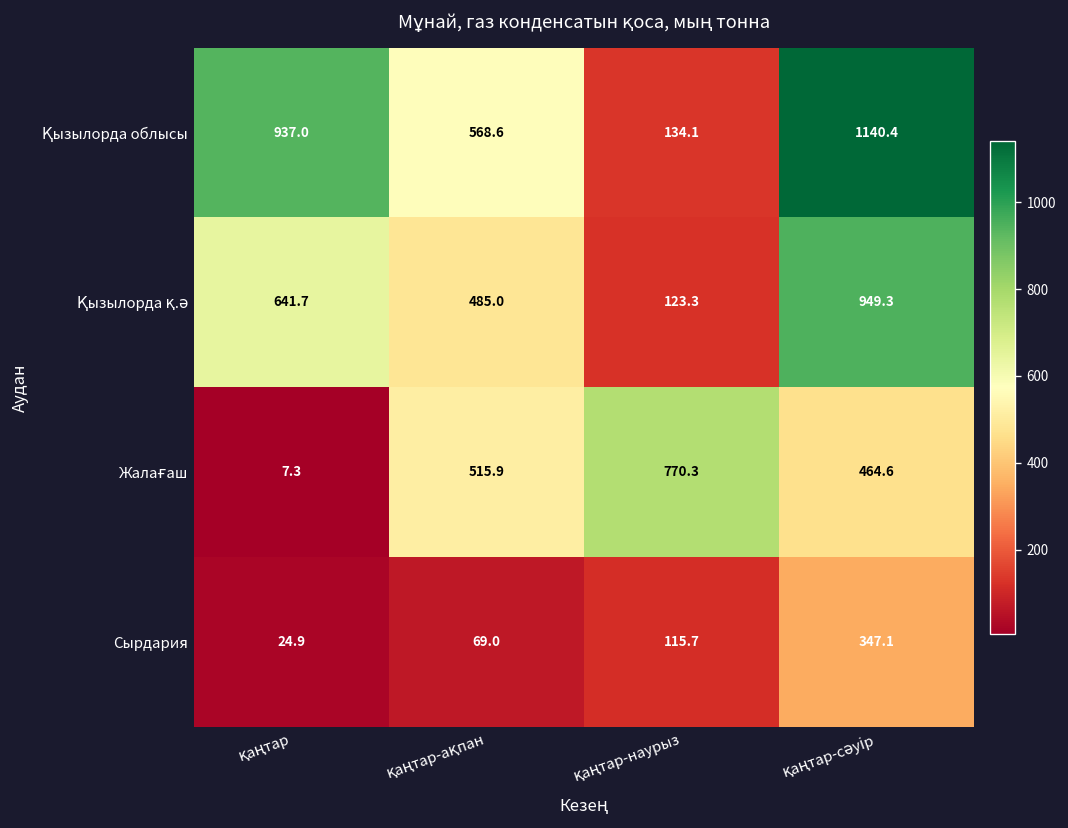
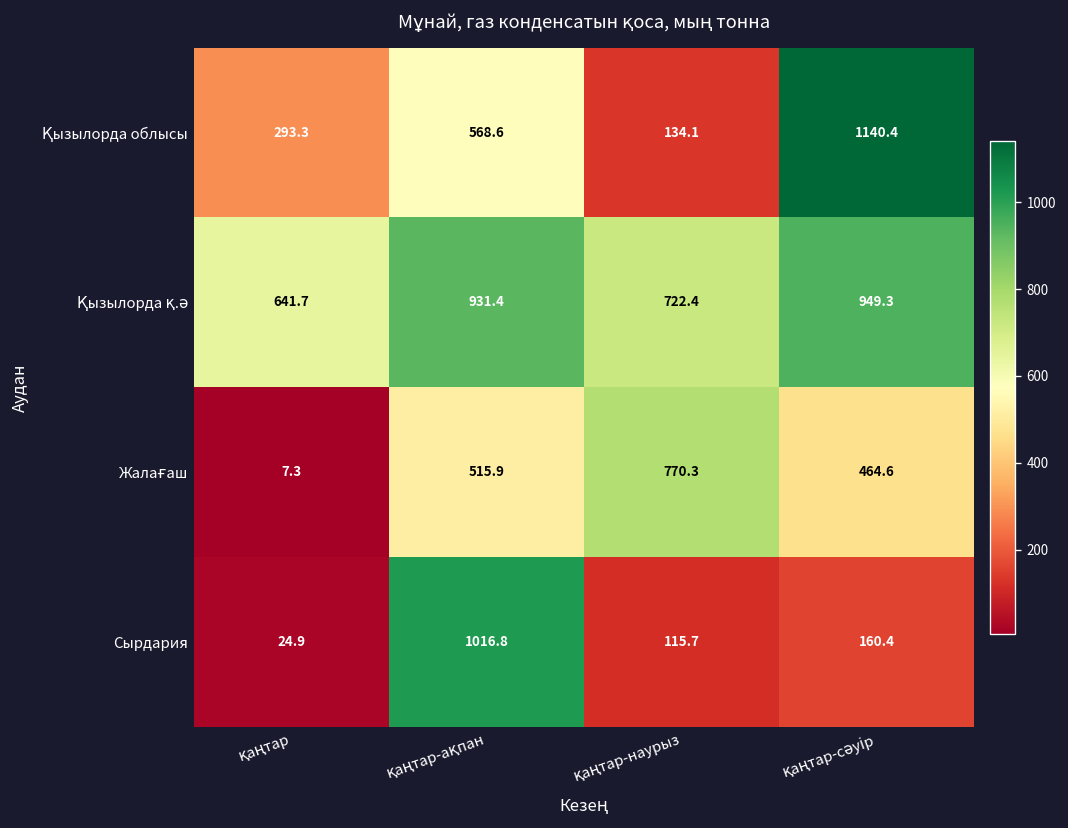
  {
    "Қызылорда облысы": {
-     "қаңтар": 937.0,
+     "қаңтар": 293.3,
      "қаңтар-ақпан": 568.6,
      "қаңтар-наурыз": 134.1,
      "қаңтар-сәуір": 1140.4
    },
    "Қызылорда қ.ә": {
      "қаңтар": 641.7,
-     "қаңтар-ақпан": 485.0,
-     "қаңтар-наурыз": 123.3,
+     "қаңтар-ақпан": 931.4,
+     "қаңтар-наурыз": 722.4,
      "қаңтар-сәуір": 949.3
    },
    "Жалағаш": {
      "қаңтар": 7.3,
      "қаңтар-ақпан": 515.9,
      "қаңтар-наурыз": 770.3,
      "қаңтар-сәуір": 464.6
    },
    "Сырдария": {
      "қаңтар": 24.9,
-     "қаңтар-ақпан": 69.0,
+     "қаңтар-ақпан": 1016.8,
      "қаңтар-наурыз": 115.7,
-     "қаңтар-сәуір": 347.1
+     "қаңтар-сәуір": 160.4
    }
  }
